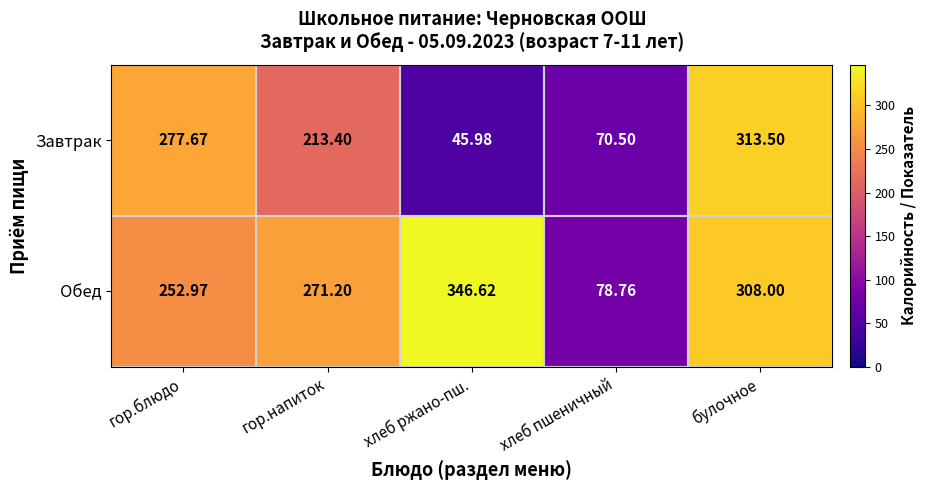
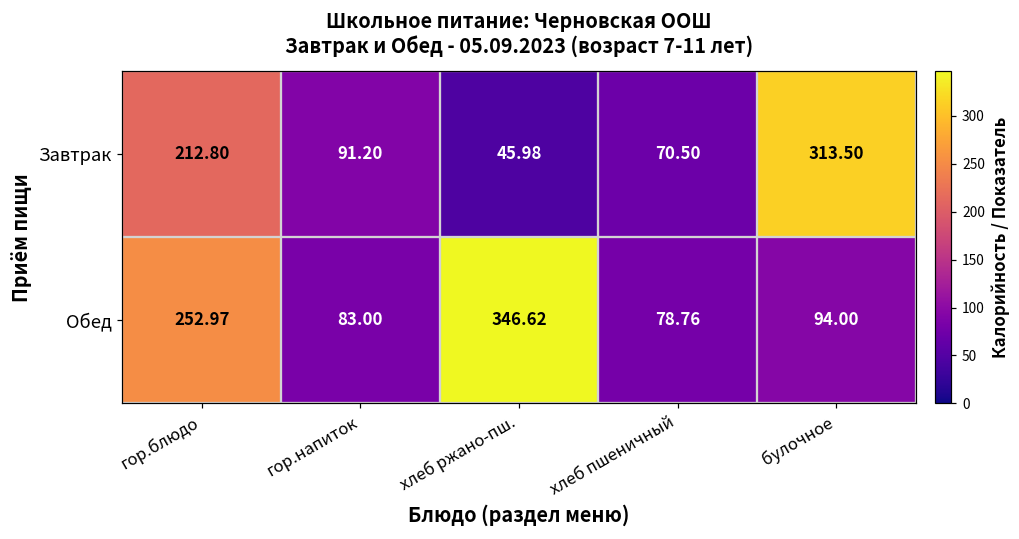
  {
    "Завтрак": {
-     "гор.блюдо": 277.67,
-     "гор.напиток": 213.40,
+     "гор.блюдо": 212.80,
+     "гор.напиток": 91.20,
      "хлеб ржано-пш.": 45.98,
      "хлеб пшеничный": 70.50,
      "булочное": 313.50
    },
    "Обед": {
      "гор.блюдо": 252.97,
-     "гор.напиток": 271.20,
+     "гор.напиток": 83.00,
      "хлеб ржано-пш.": 346.62,
      "хлеб пшеничный": 78.76,
-     "булочное": 308.00
+     "булочное": 94.00
    }
  }
